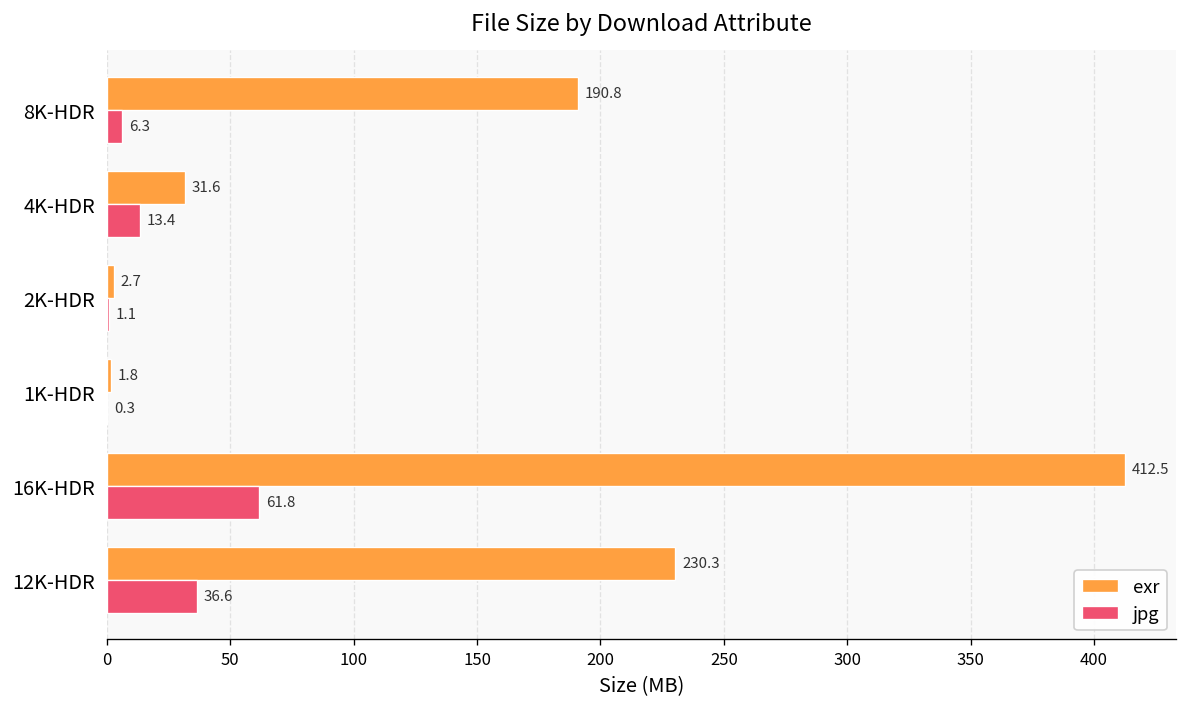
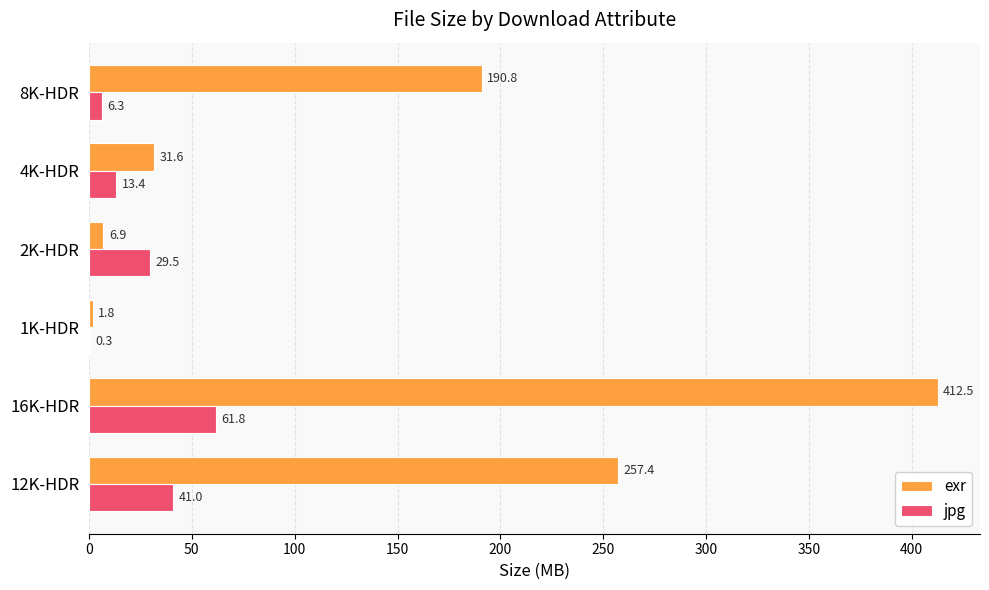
  {
    "exr": {
      "8K-HDR": 190.8,
      "4K-HDR": 31.6,
-     "2K-HDR": 2.7,
+     "2K-HDR": 6.9,
      "1K-HDR": 1.8,
      "16K-HDR": 412.5,
-     "12K-HDR": 230.3
+     "12K-HDR": 257.4
    },
    "jpg": {
      "8K-HDR": 6.3,
      "4K-HDR": 13.4,
-     "2K-HDR": 1.1,
+     "2K-HDR": 29.5,
      "1K-HDR": 0.3,
      "16K-HDR": 61.8,
-     "12K-HDR": 36.6
+     "12K-HDR": 41.0
    }
  }
